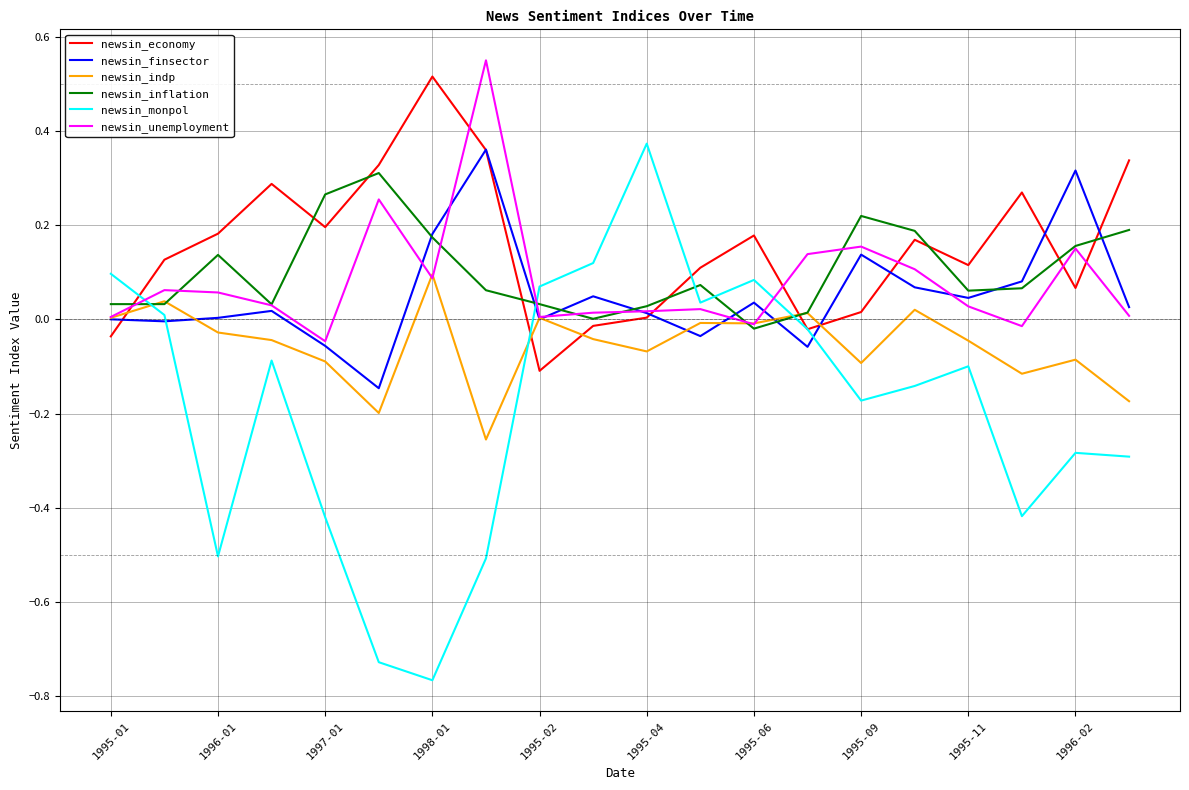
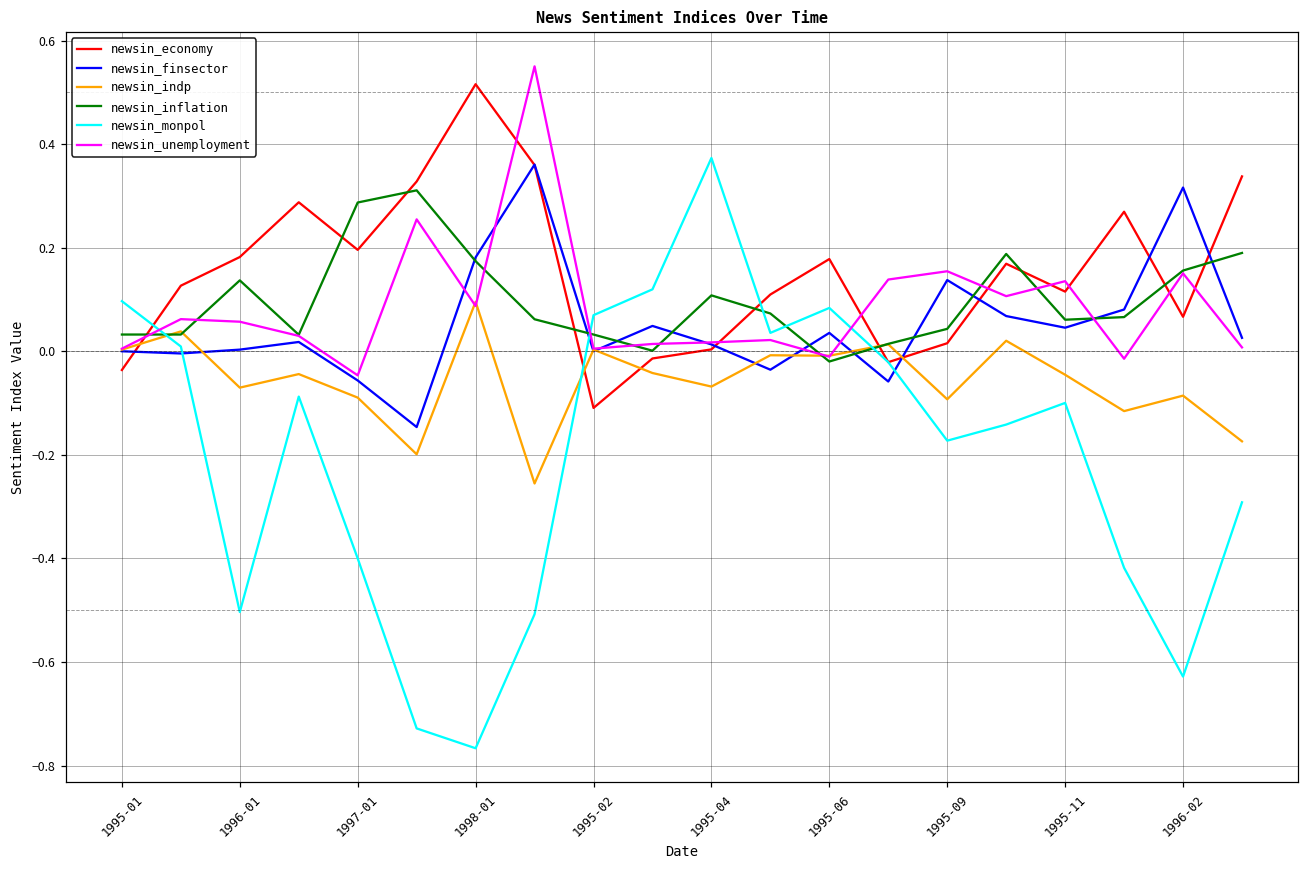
  {
    "newsin_economy": {
      "1995-01": -0.04,
      "1996-01": 0.18,
      "1997-01": 0.20,
      "1998-01": 0.52,
      "1995-02": -0.11,
      "1995-04": 0.00,
      "1995-06": 0.18,
      "1995-09": 0.02,
      "1995-11": 0.12,
      "1996-02": 0.07
    },
    "newsin_finsector": {
      "1996-01": 0.00,
      "1997-01": -0.06,
      "1998-01": 0.18,
      "1995-06": 0.04,
      "1995-09": 0.14,
      "1995-11": 0.05,
      "1996-02": 0.32
    },
    "newsin_indp": {
-     "1996-01": -0.03,
+     "1996-01": -0.07,
      "1997-01": -0.09,
      "1998-01": 0.10,
      "1995-04": -0.07,
      "1995-09": -0.09,
      "1995-11": -0.05,
      "1996-02": -0.09
    },
    "newsin_inflation": {
      "1995-01": 0.03,
      "1996-01": 0.14,
-     "1997-01": 0.27,
+     "1997-01": 0.29,
      "1998-01": 0.17,
      "1995-02": 0.03,
-     "1995-04": 0.03,
+     "1995-04": 0.11,
      "1995-06": -0.02,
-     "1995-09": 0.22,
+     "1995-09": 0.04,
      "1995-11": 0.06
    },
    "newsin_monpol": {
      "1995-01": 0.10,
      "1996-01": -0.50,
-     "1997-01": -0.42,
+     "1997-01": -0.40,
      "1998-01": -0.77,
      "1995-02": 0.07,
      "1995-04": 0.37,
      "1995-06": 0.08,
      "1995-09": -0.17,
      "1995-11": -0.10,
-     "1996-02": -0.28
+     "1996-02": -0.63
    },
    "newsin_unemployment": {
      "1996-01": 0.06,
      "1997-01": -0.05,
      "1998-01": 0.09,
      "1995-09": 0.15,
-     "1995-11": 0.03
+     "1995-11": 0.14
    }
  }
